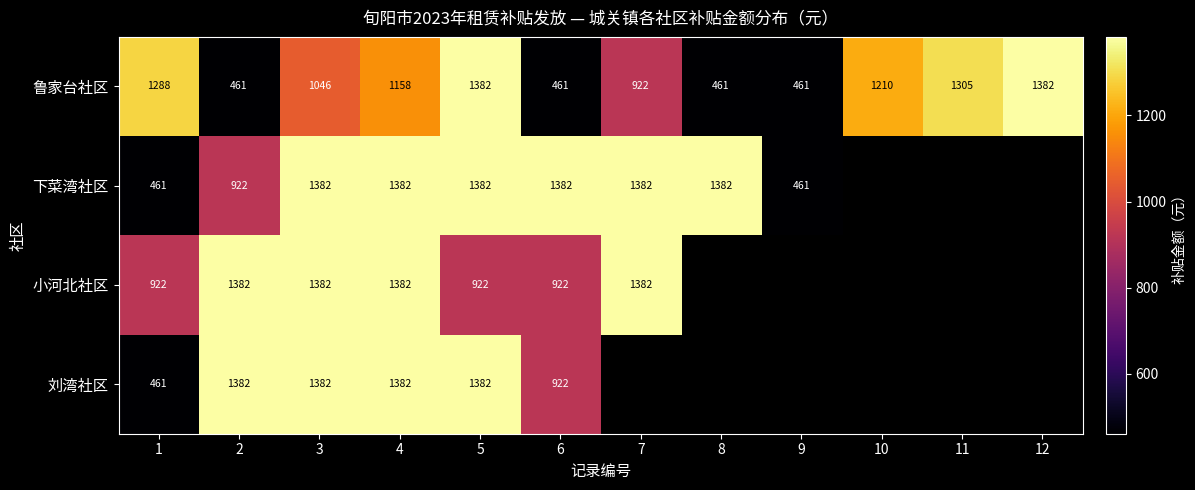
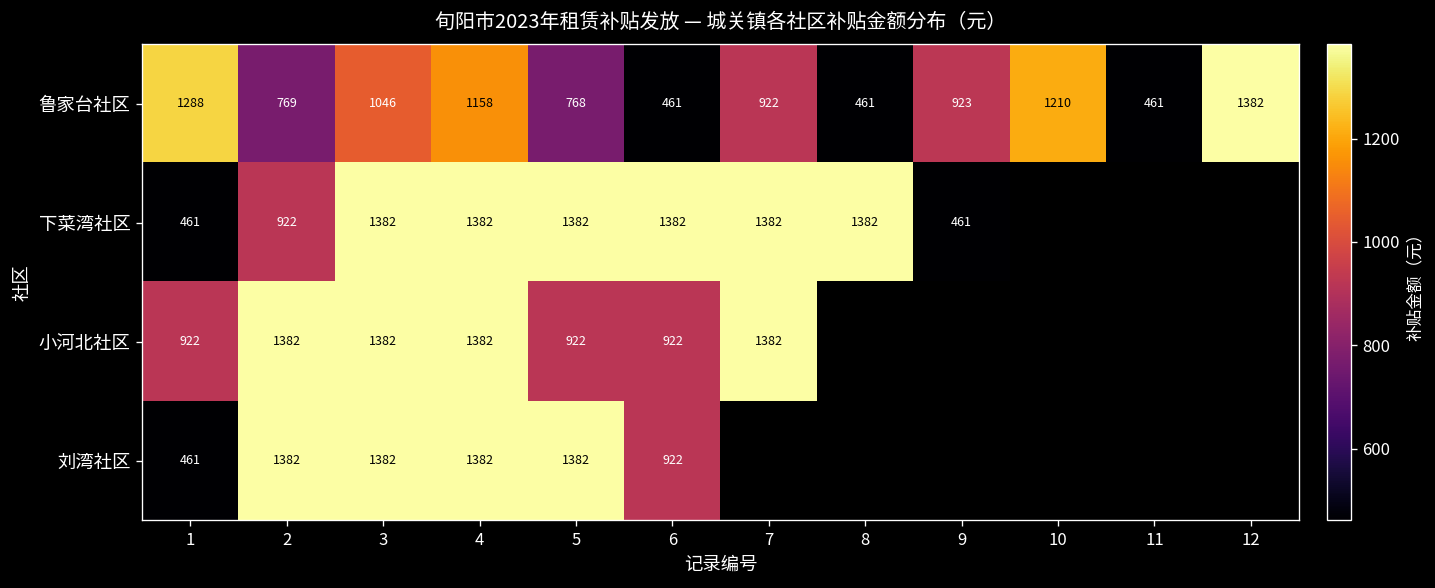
  {
    "鲁家台社区": {
      "1": 1288,
-     "2": 461,
+     "2": 769,
      "3": 1046,
      "4": 1158,
-     "5": 1382,
+     "5": 768,
      "6": 461,
      "7": 922,
      "8": 461,
-     "9": 461,
+     "9": 923,
      "10": 1210,
-     "11": 1305,
+     "11": 461,
      "12": 1382
    },
    "下菜湾社区": {
      "1": 461,
      "2": 922,
      "3": 1382,
      "4": 1382,
      "5": 1382,
      "6": 1382,
      "7": 1382,
      "8": 1382,
      "9": 461
    },
    "小河北社区": {
      "1": 922,
      "2": 1382,
      "3": 1382,
      "4": 1382,
      "5": 922,
      "6": 922,
      "7": 1382
    },
    "刘湾社区": {
      "1": 461,
      "2": 1382,
      "3": 1382,
      "4": 1382,
      "5": 1382,
      "6": 922
    }
  }
